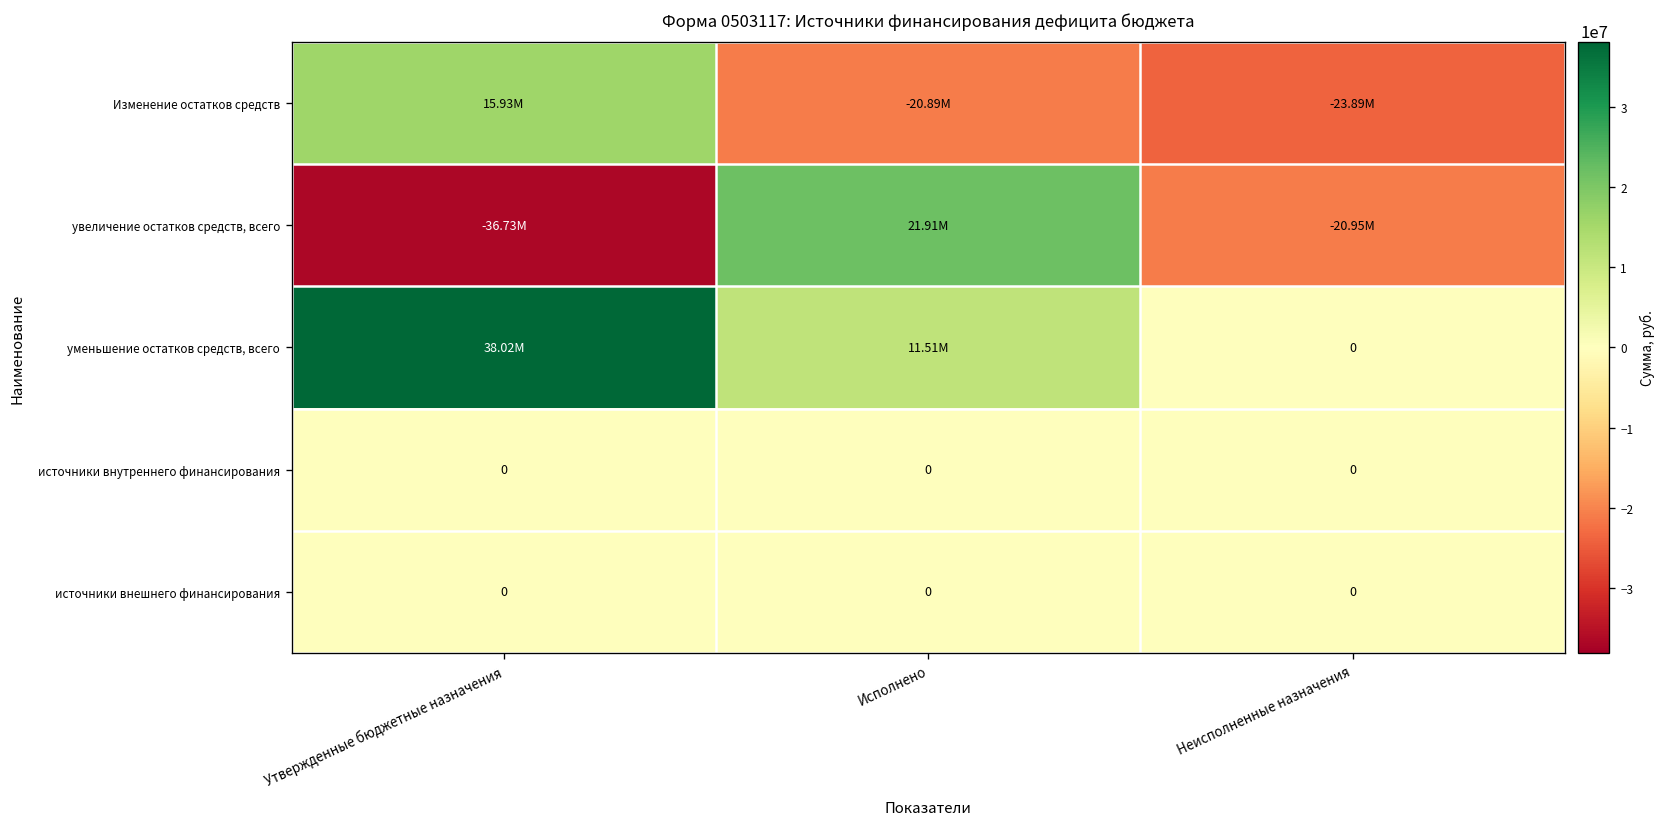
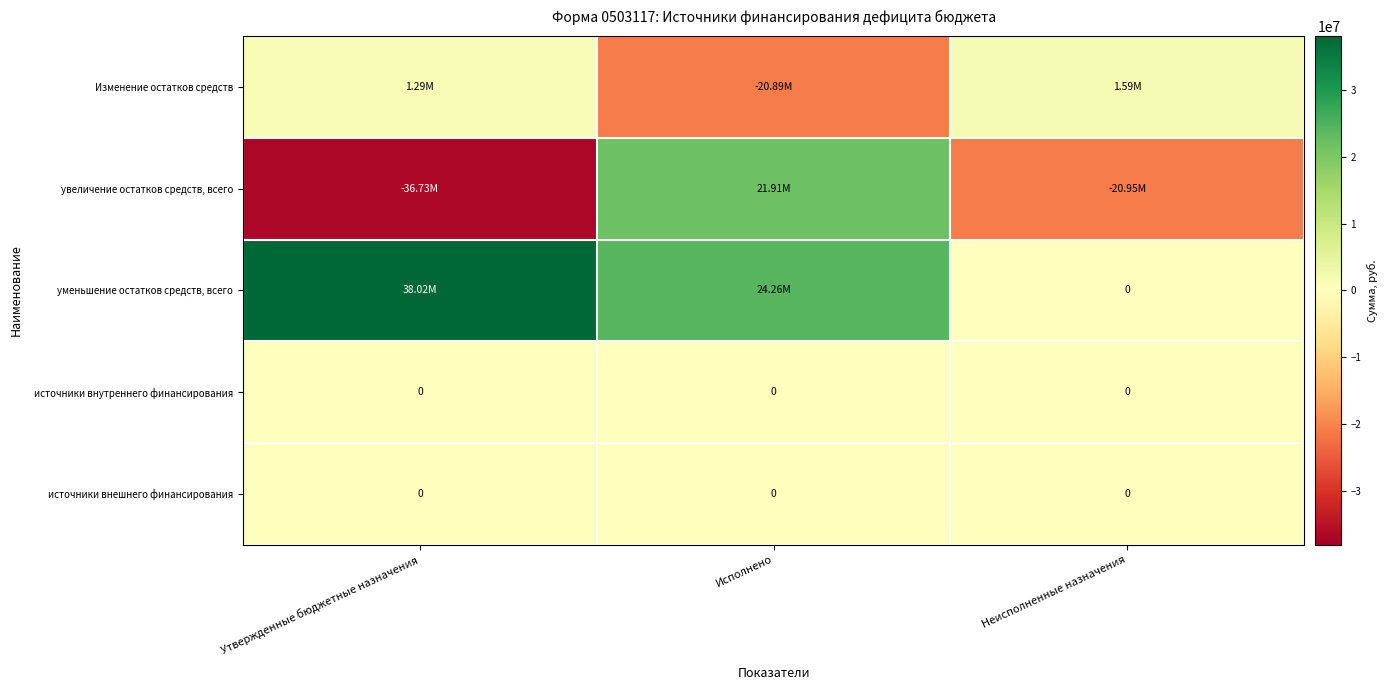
  {
    "Изменение остатков средств": {
-     "Утвержденные бюджетные назначения": "15.93M",
+     "Утвержденные бюджетные назначения": "1.29M",
      "Исполнено": "-20.89M",
-     "Неисполненные назначения": "-23.89M"
+     "Неисполненные назначения": "1.59M"
    },
    "увеличение остатков средств, всего": {
      "Утвержденные бюджетные назначения": "-36.73M",
      "Исполнено": "21.91M",
      "Неисполненные назначения": "-20.95M"
    },
    "уменьшение остатков средств, всего": {
      "Утвержденные бюджетные назначения": "38.02M",
-     "Исполнено": "11.51M",
+     "Исполнено": "24.26M",
      "Неисполненные назначения": "0"
    },
    "источники внутреннего финансирования": {
      "Утвержденные бюджетные назначения": "0",
      "Исполнено": "0",
      "Неисполненные назначения": "0"
    },
    "источники внешнего финансирования": {
      "Утвержденные бюджетные назначения": "0",
      "Исполнено": "0",
      "Неисполненные назначения": "0"
    }
  }
